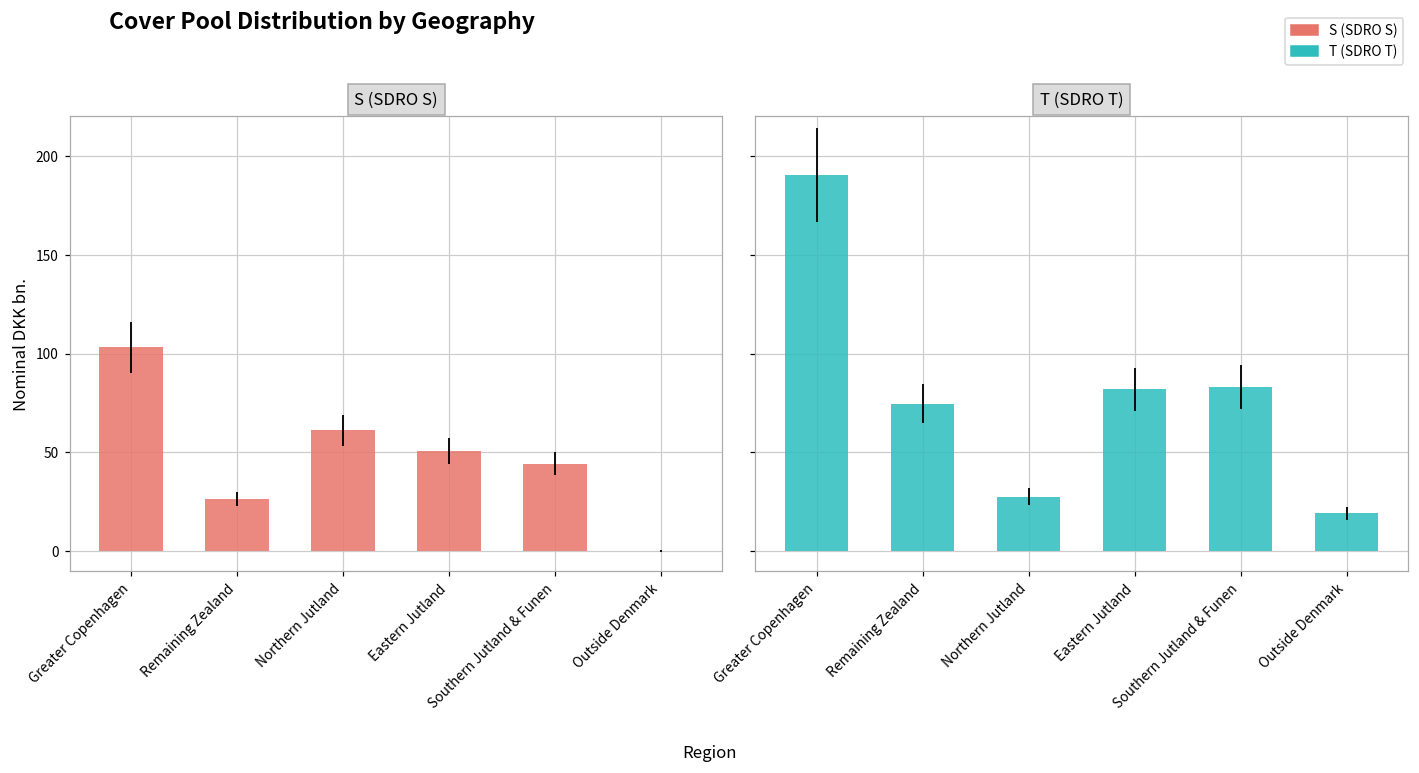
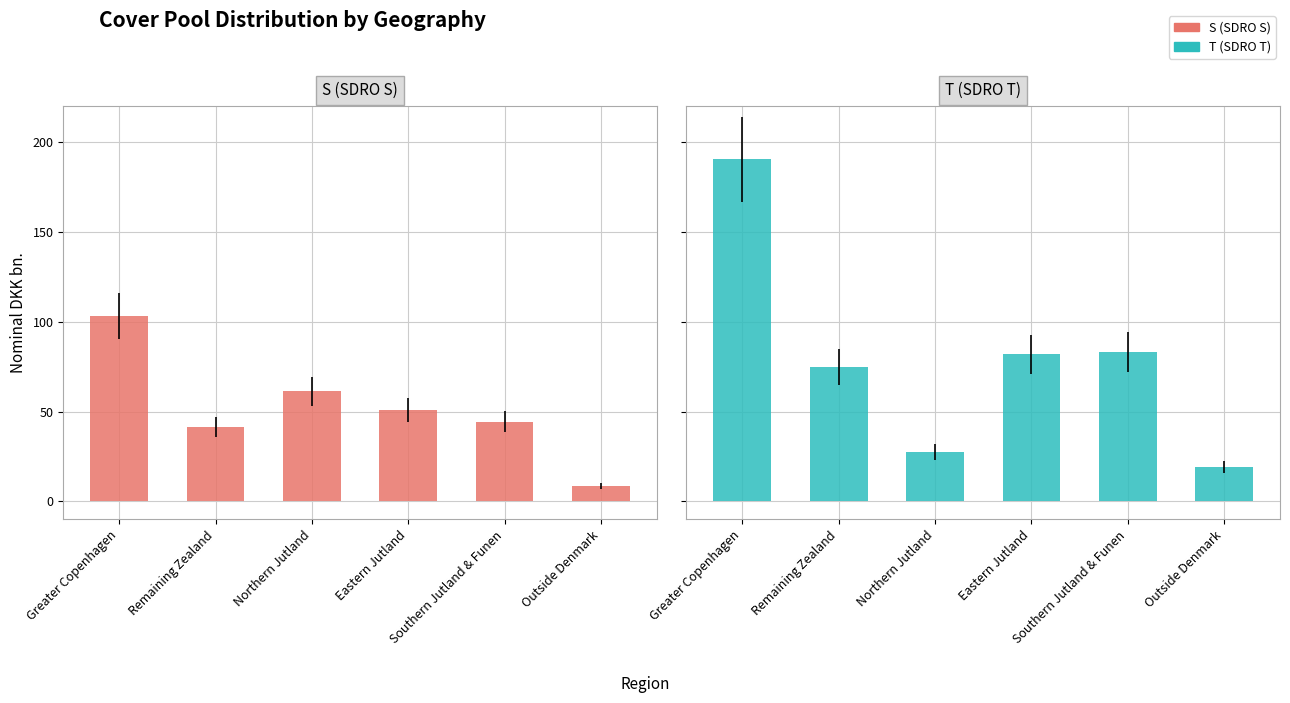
  {
    "S (SDRO S)": {
      "Greater Copenhagen": 103,
-     "Remaining Zealand": 26,
+     "Remaining Zealand": 42,
      "Northern Jutland": 61,
      "Eastern Jutland": 51,
      "Southern Jutland & Funen": 44,
-     "Outside Denmark": 0
+     "Outside Denmark": 9
    }
  }
